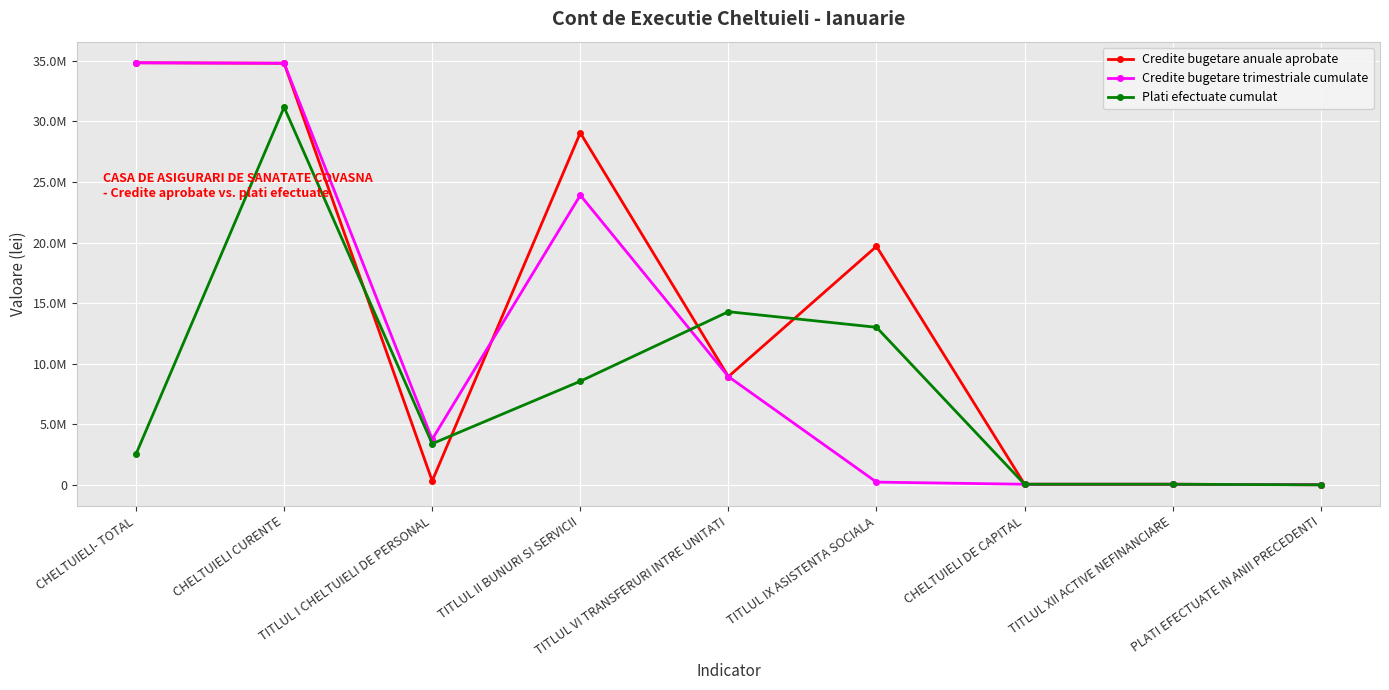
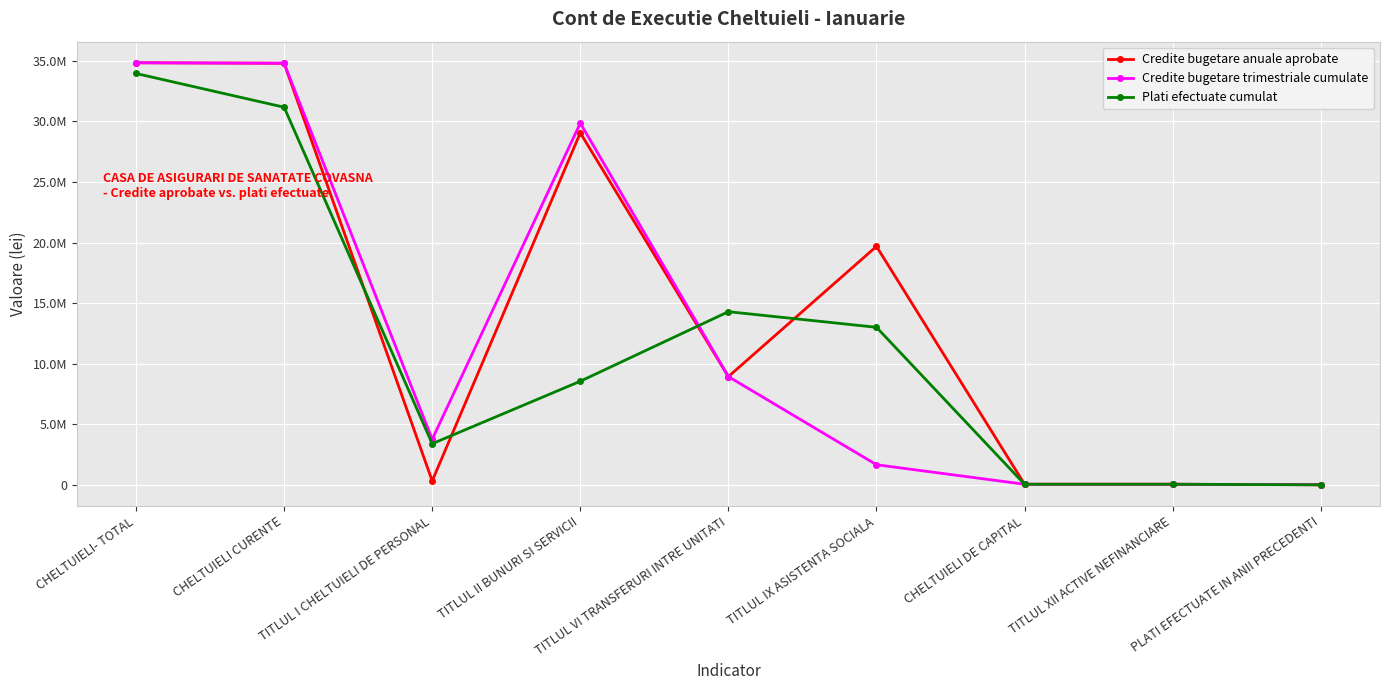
  {
    "Credite bugetare anuale aprobate": {
      "TITLUL I CHELTUIELI DE PERSONAL": 300000,
      "TITLUL II BUNURI SI SERVICII": 29100000,
      "TITLUL IX ASISTENTA SOCIALA": 19700000
    },
    "Credite bugetare trimestriale cumulate": {
      "TITLUL I CHELTUIELI DE PERSONAL": 3800000,
-     "TITLUL II BUNURI SI SERVICII": 23900000,
-     "TITLUL IX ASISTENTA SOCIALA": 200000
+     "TITLUL II BUNURI SI SERVICII": 29900000,
+     "TITLUL IX ASISTENTA SOCIALA": 1700000
    },
    "Plati efectuate cumulat": {
-     "CHELTUIELI- TOTAL": 2500000,
+     "CHELTUIELI- TOTAL": 34000000,
      "CHELTUIELI CURENTE": 31200000,
      "TITLUL I CHELTUIELI DE PERSONAL": 3400000,
      "TITLUL II BUNURI SI SERVICII": 8500000,
      "TITLUL VI TRANSFERURI INTRE UNITATI": 14300000,
      "TITLUL IX ASISTENTA SOCIALA": 13000000
    }
  }
